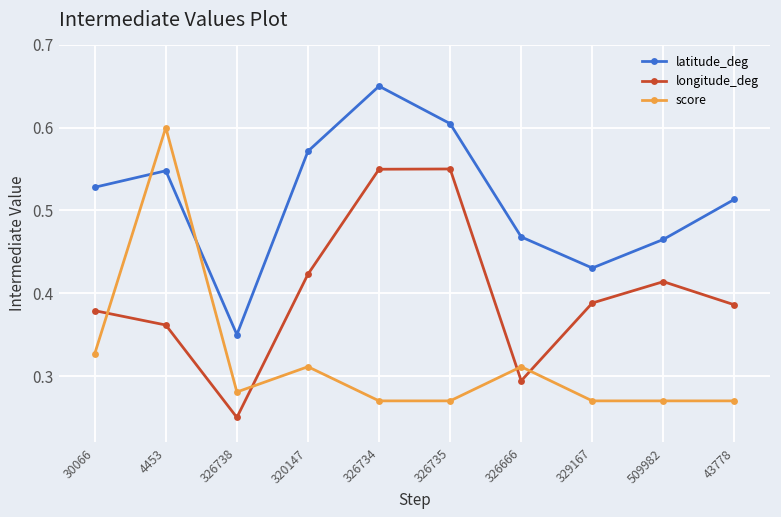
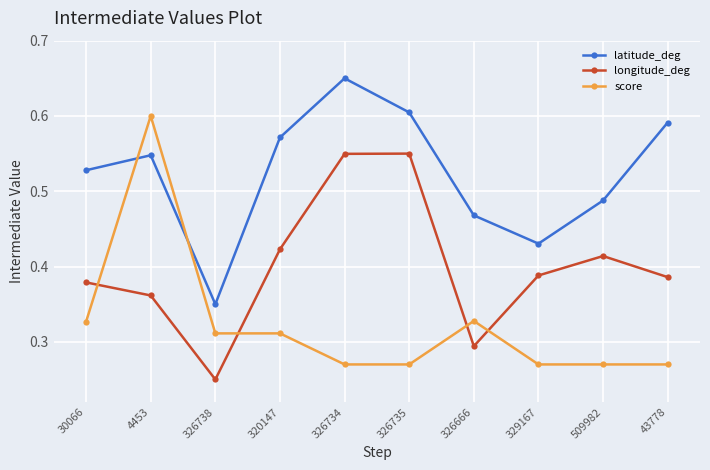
  {
    "latitude_deg": {
      "30066": 0.53,
      "4453": 0.55,
      "326738": 0.35,
      "320147": 0.57,
      "326734": 0.65,
      "326735": 0.60,
      "326666": 0.47,
      "329167": 0.43,
-     "509982": 0.46,
-     "43778": 0.51
+     "509982": 0.49,
+     "43778": 0.59
    },
    "longitude_deg": {
      "30066": 0.38,
      "4453": 0.36,
      "326738": 0.25,
      "320147": 0.42,
      "326734": 0.55,
      "326735": 0.55,
      "326666": 0.29,
      "329167": 0.39,
      "509982": 0.41,
      "43778": 0.39
    },
    "score": {
      "30066": 0.33,
      "4453": 0.60,
-     "326738": 0.28,
+     "326738": 0.31,
      "320147": 0.31,
      "326734": 0.27,
      "326735": 0.27,
-     "326666": 0.31,
+     "326666": 0.33,
      "329167": 0.27,
      "509982": 0.27,
      "43778": 0.27
    }
  }
